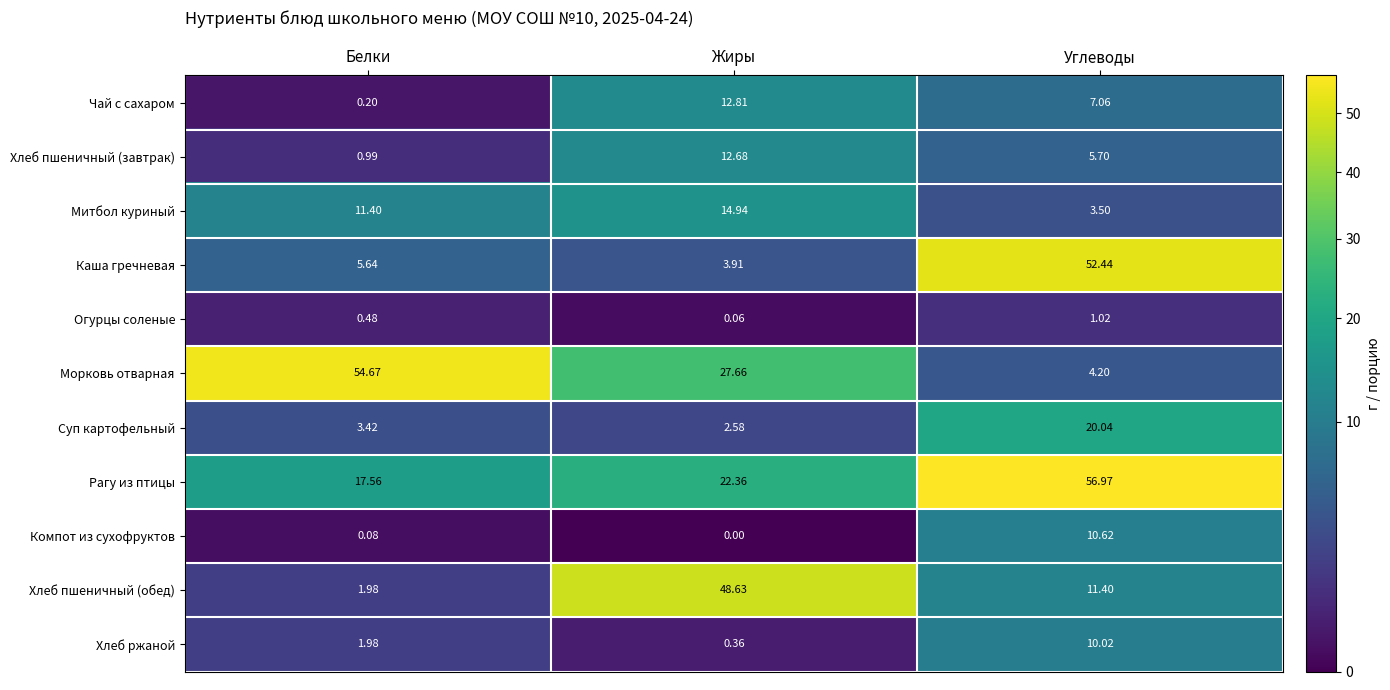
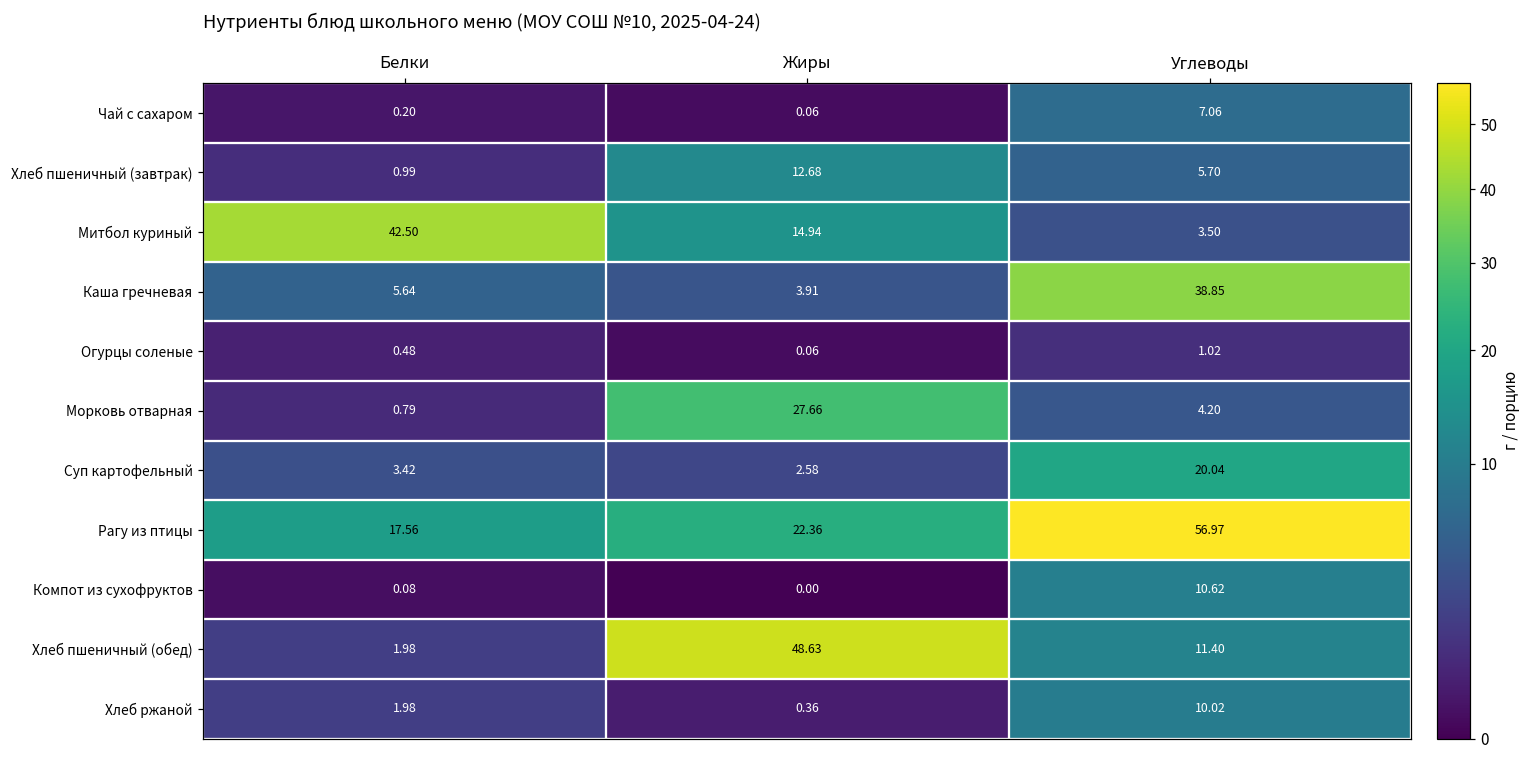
  {
    "Чай с сахаром": {
      "Белки": 0.20,
-     "Жиры": 12.81,
+     "Жиры": 0.06,
      "Углеводы": 7.06
    },
    "Хлеб пшеничный (завтрак)": {
      "Белки": 0.99,
      "Жиры": 12.68,
      "Углеводы": 5.70
    },
    "Митбол куриный": {
-     "Белки": 11.40,
+     "Белки": 42.50,
      "Жиры": 14.94,
      "Углеводы": 3.50
    },
    "Каша гречневая": {
      "Белки": 5.64,
      "Жиры": 3.91,
-     "Углеводы": 52.44
+     "Углеводы": 38.85
    },
    "Огурцы соленые": {
      "Белки": 0.48,
      "Жиры": 0.06,
      "Углеводы": 1.02
    },
    "Морковь отварная": {
-     "Белки": 54.67,
+     "Белки": 0.79,
      "Жиры": 27.66,
      "Углеводы": 4.20
    },
    "Суп картофельный": {
      "Белки": 3.42,
      "Жиры": 2.58,
      "Углеводы": 20.04
    },
    "Рагу из птицы": {
      "Белки": 17.56,
      "Жиры": 22.36,
      "Углеводы": 56.97
    },
    "Компот из сухофруктов": {
      "Белки": 0.08,
      "Жиры": 0.00,
      "Углеводы": 10.62
    },
    "Хлеб пшеничный (обед)": {
      "Белки": 1.98,
      "Жиры": 48.63,
      "Углеводы": 11.40
    },
    "Хлеб ржаной": {
      "Белки": 1.98,
      "Жиры": 0.36,
      "Углеводы": 10.02
    }
  }
